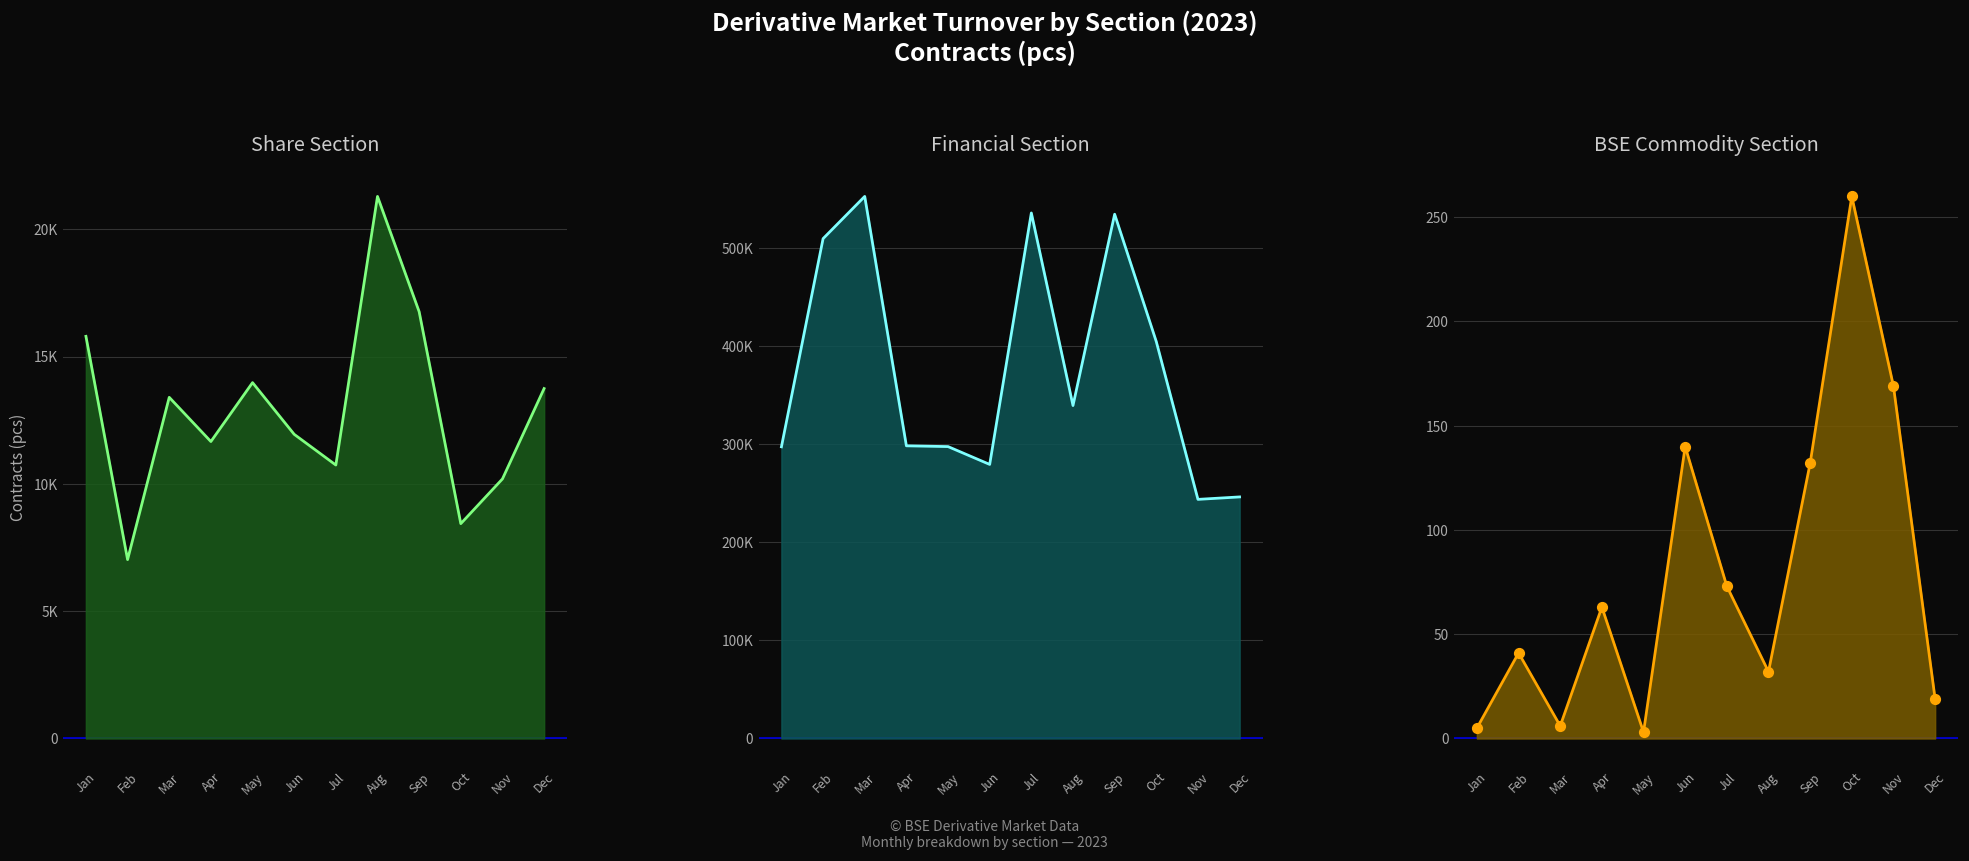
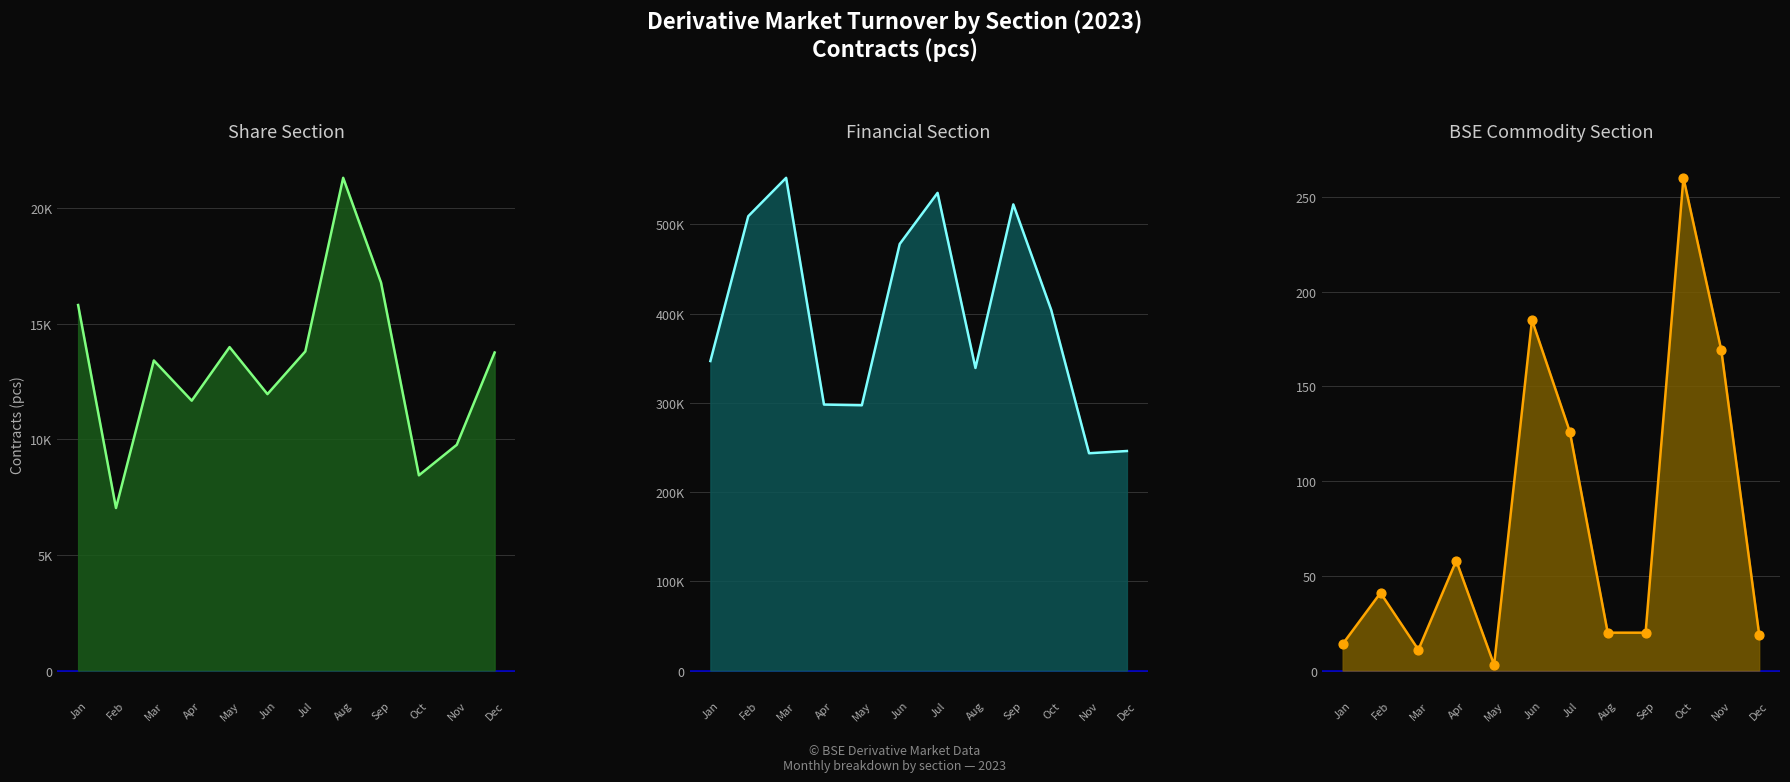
  {
    "Share Section": {
      "Jan": 15800,
      "Feb": 7000,
      "Mar": 13400,
      "Apr": 11700,
      "May": 14000,
      "Jun": 11900,
-     "Jul": 10700,
+     "Jul": 13800,
      "Aug": 21300,
      "Sep": 16800,
      "Oct": 8400,
-     "Nov": 10200,
+     "Nov": 9800,
      "Dec": 13700
    },
    "Financial Section": {
-     "Jan": 300000,
+     "Jan": 350000,
      "Feb": 510000,
      "Mar": 550000,
      "Apr": 300000,
      "May": 300000,
-     "Jun": 280000,
+     "Jun": 480000,
      "Jul": 540000,
      "Aug": 340000,
-     "Sep": 530000,
+     "Sep": 520000,
      "Oct": 400000,
      "Nov": 240000,
      "Dec": 250000
    },
    "BSE Commodity Section": {
-     "Jan": 5,
+     "Jan": 14,
      "Feb": 41,
-     "Mar": 6,
-     "Apr": 63,
+     "Mar": 11,
+     "Apr": 58,
      "May": 3,
-     "Jun": 140,
-     "Jul": 73,
-     "Aug": 32,
-     "Sep": 132,
+     "Jun": 185,
+     "Jul": 126,
+     "Aug": 20,
+     "Sep": 20,
      "Oct": 260,
      "Nov": 169,
      "Dec": 19
    }
  }
